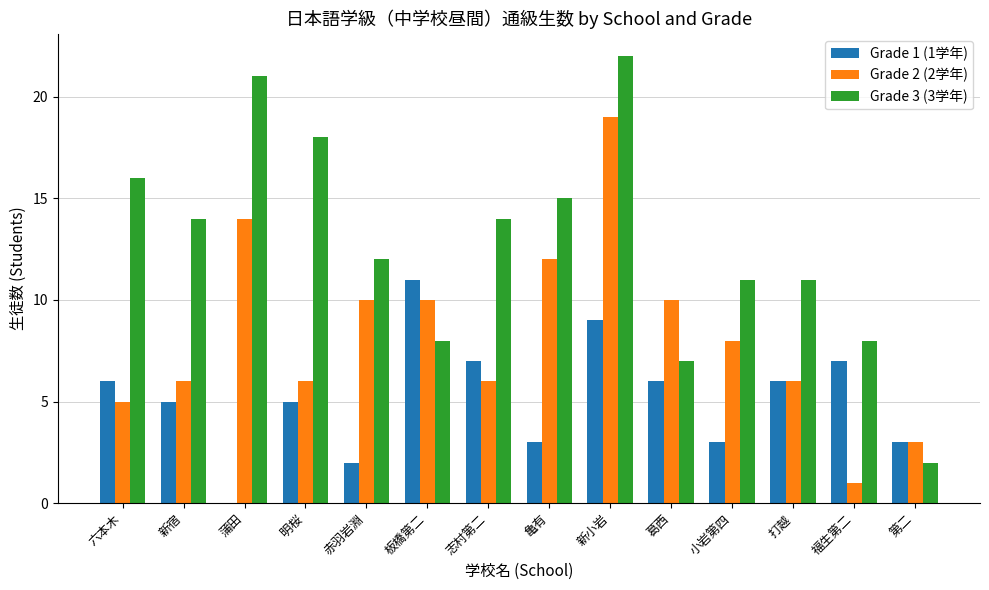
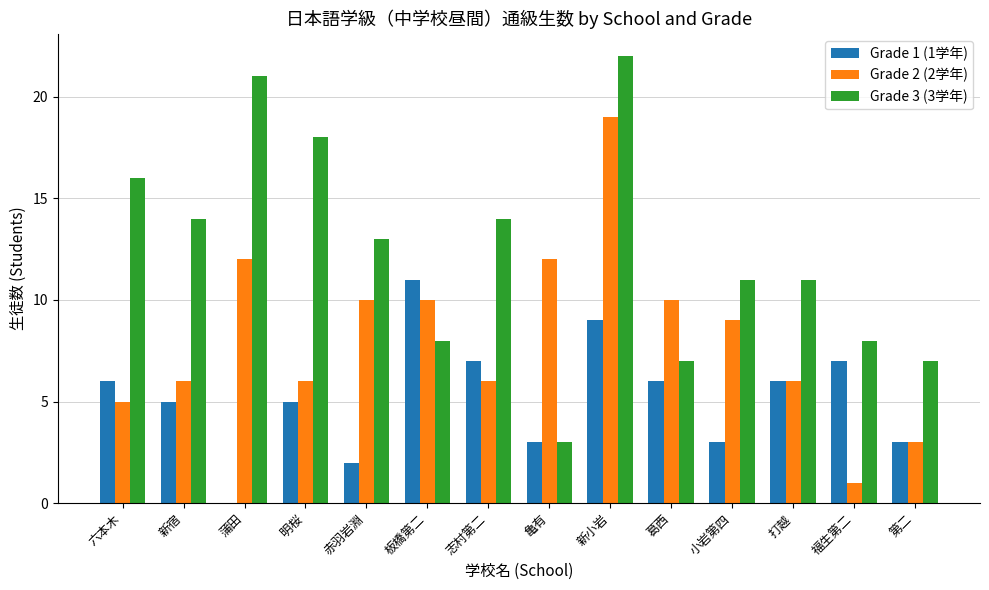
  {
    "Grade 1 (1学年)": {
      "六本木": 6,
      "新宿": 5,
      "蒲田": 0,
      "明桜": 5,
      "赤羽岩淵": 2,
      "板橋第二": 11,
      "志村第二": 7,
      "亀有": 3,
      "新小岩": 9,
      "葛西": 6,
      "小岩第四": 3,
      "打越": 6,
      "福生第二": 7,
      "第二": 3
    },
    "Grade 2 (2学年)": {
      "六本木": 5,
      "新宿": 6,
-     "蒲田": 14,
+     "蒲田": 12,
      "明桜": 6,
      "赤羽岩淵": 10,
      "板橋第二": 10,
      "志村第二": 6,
      "亀有": 12,
      "新小岩": 19,
      "葛西": 10,
-     "小岩第四": 8,
+     "小岩第四": 9,
      "打越": 6,
      "福生第二": 1,
      "第二": 3
    },
    "Grade 3 (3学年)": {
      "六本木": 16,
      "新宿": 14,
      "蒲田": 21,
      "明桜": 18,
-     "赤羽岩淵": 12,
+     "赤羽岩淵": 13,
      "板橋第二": 8,
      "志村第二": 14,
-     "亀有": 15,
+     "亀有": 3,
      "新小岩": 22,
      "葛西": 7,
      "小岩第四": 11,
      "打越": 11,
      "福生第二": 8,
-     "第二": 2
+     "第二": 7
    }
  }
